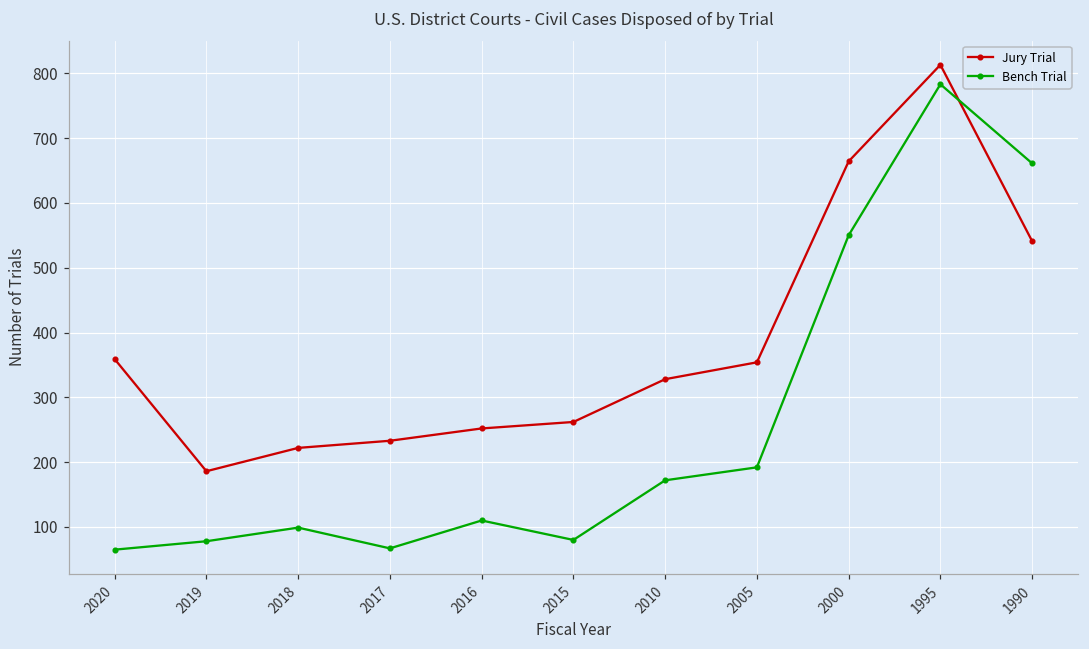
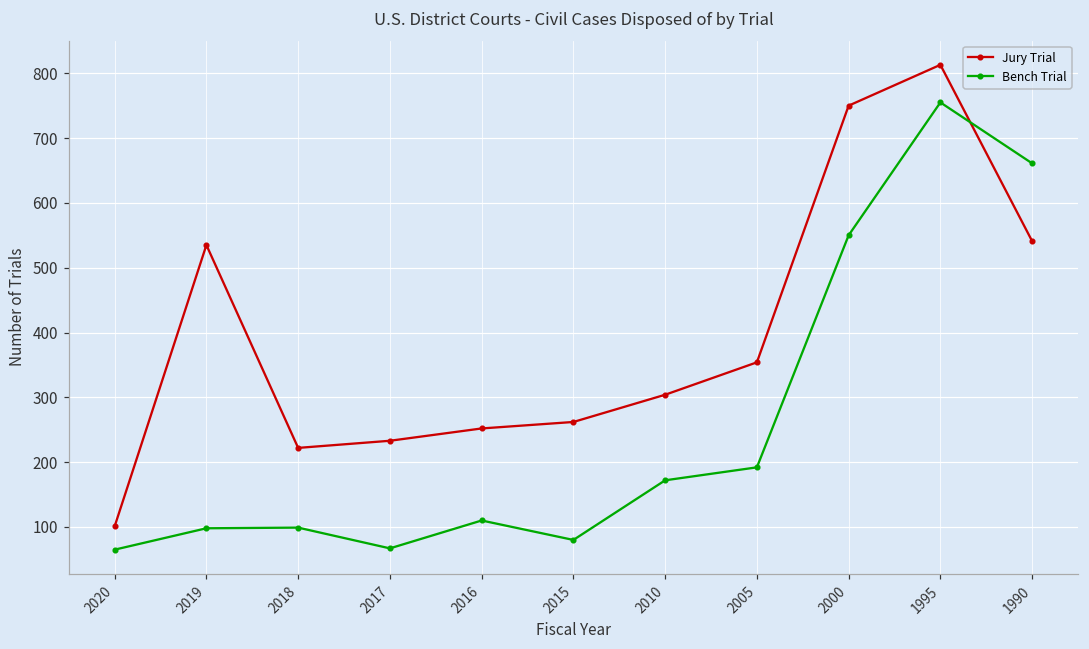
  {
    "Jury Trial": {
-     "2020": 360,
-     "2019": 190,
+     "2020": 100,
+     "2019": 540,
      "2018": 220,
      "2017": 230,
      "2016": 250,
      "2015": 260,
-     "2010": 330,
+     "2010": 300,
      "2005": 350,
-     "2000": 660,
+     "2000": 750,
      "1995": 810,
      "1990": 540
    },
    "Bench Trial": {
      "2020": 70,
-     "2019": 80,
+     "2019": 100,
      "2018": 100,
      "2017": 70,
      "2016": 110,
      "2015": 80,
      "2010": 170,
      "2005": 190,
      "2000": 550,
-     "1995": 780,
+     "1995": 760,
      "1990": 660
    }
  }
